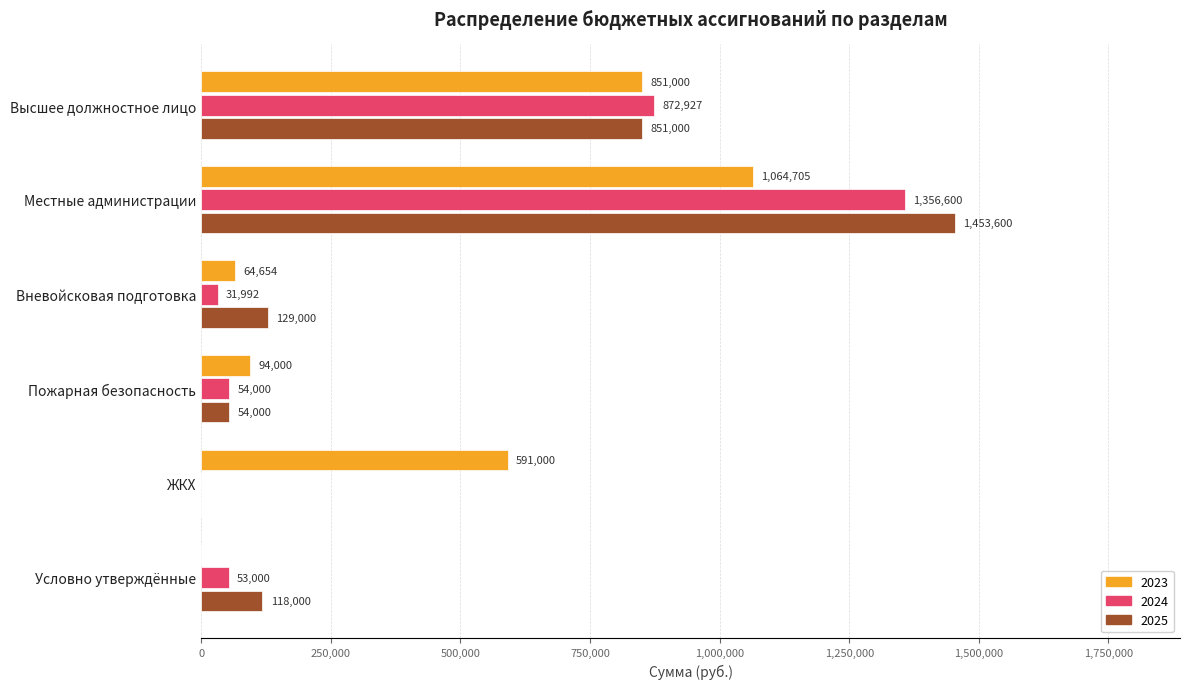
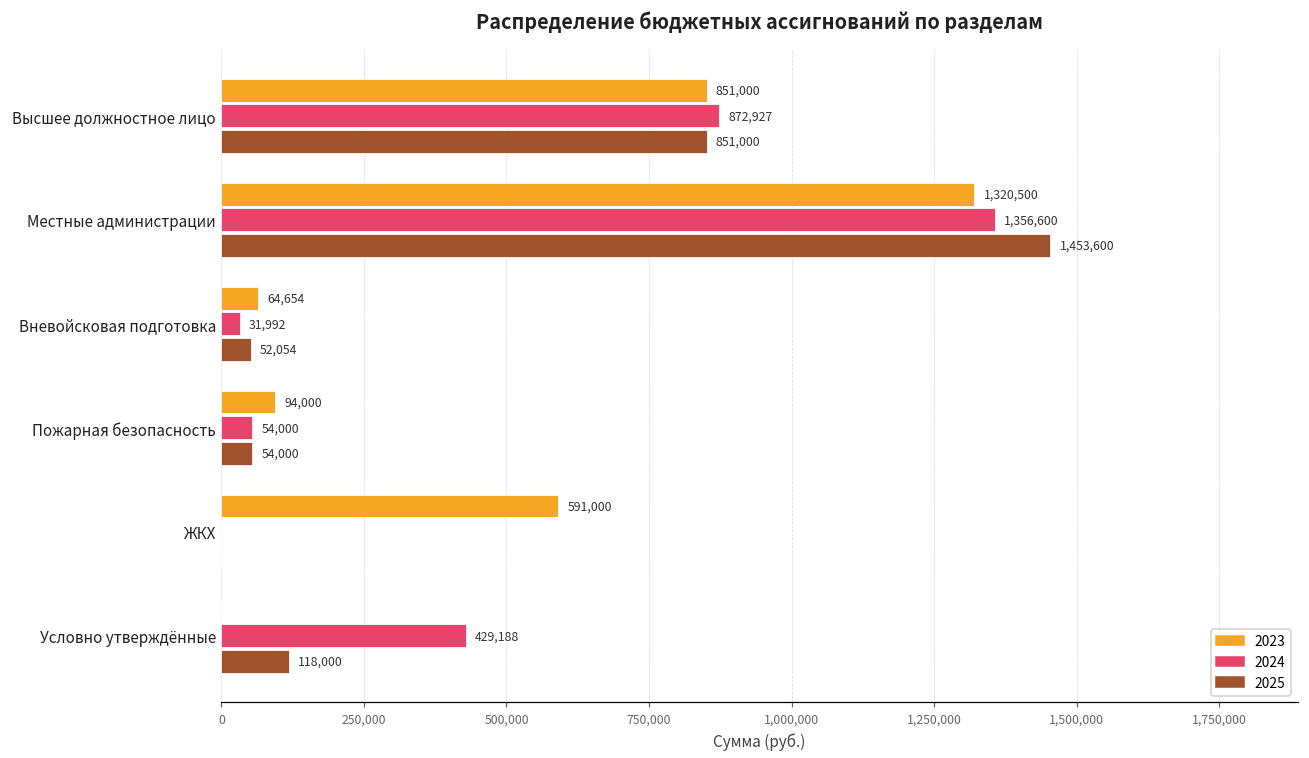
  {
    "2023": {
      "Высшее должностное лицо": "851,000",
-     "Местные администрации": "1,064,705",
+     "Местные администрации": "1,320,500",
      "Вневойсковая подготовка": "64,654",
      "Пожарная безопасность": "94,000",
      "ЖКХ": "591,000"
    },
    "2024": {
      "Высшее должностное лицо": "872,927",
      "Местные администрации": "1,356,600",
      "Вневойсковая подготовка": "31,992",
      "Пожарная безопасность": "54,000",
-     "Условно утверждённые": "53,000"
+     "Условно утверждённые": "429,188"
    },
    "2025": {
      "Высшее должностное лицо": "851,000",
      "Местные администрации": "1,453,600",
-     "Вневойсковая подготовка": "129,000",
+     "Вневойсковая подготовка": "52,054",
      "Пожарная безопасность": "54,000",
      "Условно утверждённые": "118,000"
    }
  }
